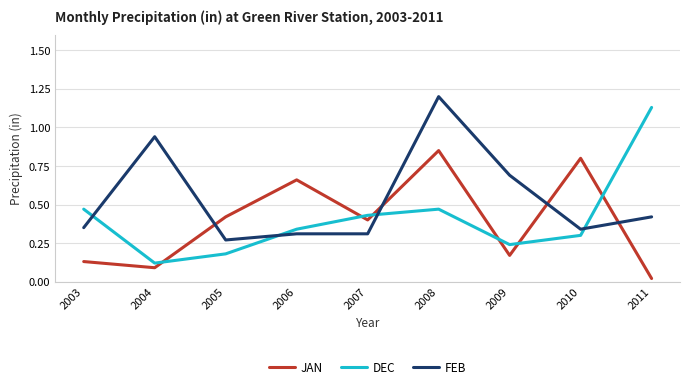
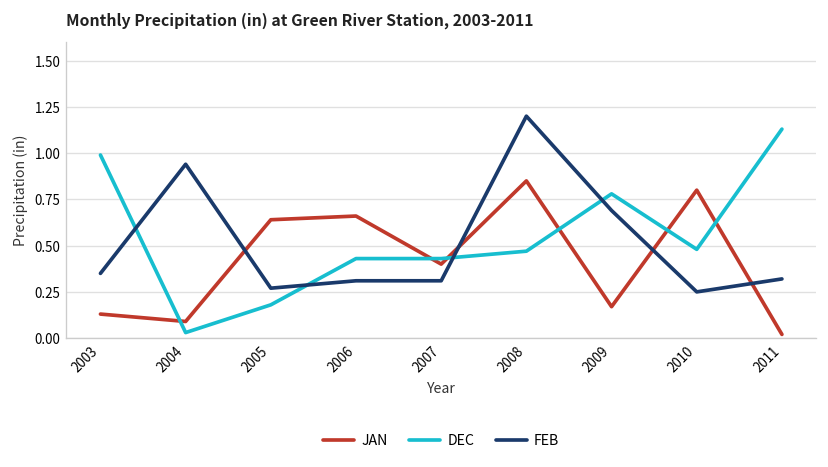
  {
    "JAN": {
      "2003": 0.13,
      "2004": 0.09,
-     "2005": 0.42,
+     "2005": 0.64,
      "2006": 0.66,
      "2007": 0.40,
      "2008": 0.85,
      "2009": 0.17,
      "2010": 0.80,
      "2011": 0.02
    },
    "DEC": {
-     "2003": 0.47,
-     "2004": 0.12,
+     "2003": 0.99,
+     "2004": 0.03,
      "2005": 0.18,
-     "2006": 0.34,
+     "2006": 0.43,
      "2007": 0.43,
      "2008": 0.47,
-     "2009": 0.24,
-     "2010": 0.30,
+     "2009": 0.78,
+     "2010": 0.48,
      "2011": 1.13
    },
    "FEB": {
      "2003": 0.35,
      "2004": 0.94,
      "2005": 0.27,
      "2006": 0.31,
      "2007": 0.31,
      "2008": 1.20,
      "2009": 0.69,
-     "2010": 0.34,
-     "2011": 0.42
+     "2010": 0.25,
+     "2011": 0.32
    }
  }
